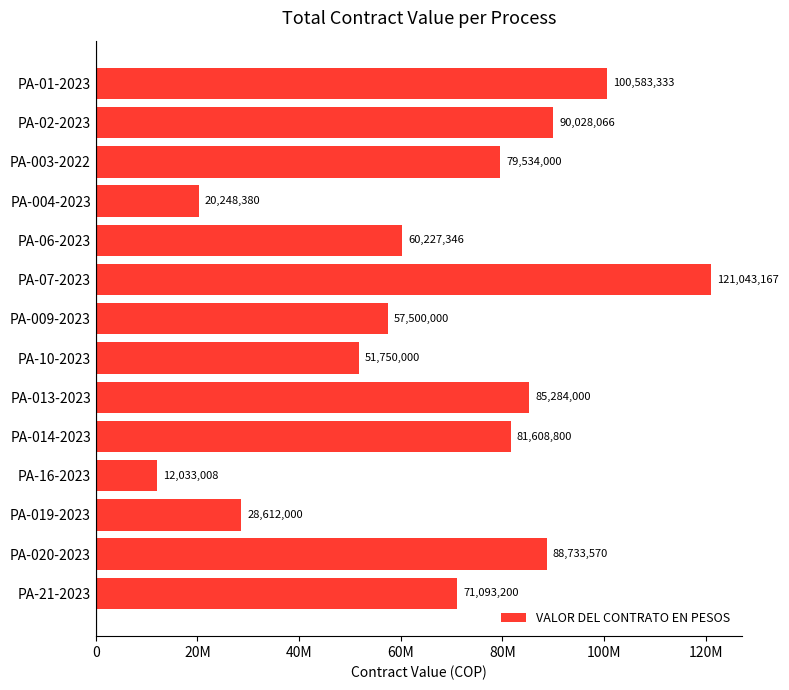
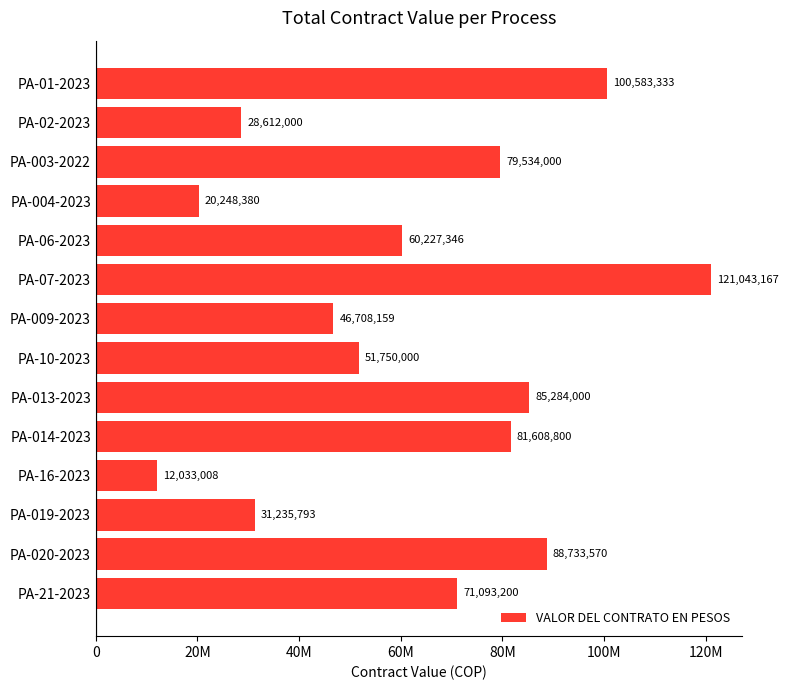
  {
    "PA-01-2023": "100,583,333",
-   "PA-02-2023": "90,028,066",
+   "PA-02-2023": "28,612,000",
    "PA-003-2022": "79,534,000",
    "PA-004-2023": "20,248,380",
    "PA-06-2023": "60,227,346",
    "PA-07-2023": "121,043,167",
-   "PA-009-2023": "57,500,000",
+   "PA-009-2023": "46,708,159",
    "PA-10-2023": "51,750,000",
    "PA-013-2023": "85,284,000",
    "PA-014-2023": "81,608,800",
    "PA-16-2023": "12,033,008",
-   "PA-019-2023": "28,612,000",
+   "PA-019-2023": "31,235,793",
    "PA-020-2023": "88,733,570",
    "PA-21-2023": "71,093,200"
  }
